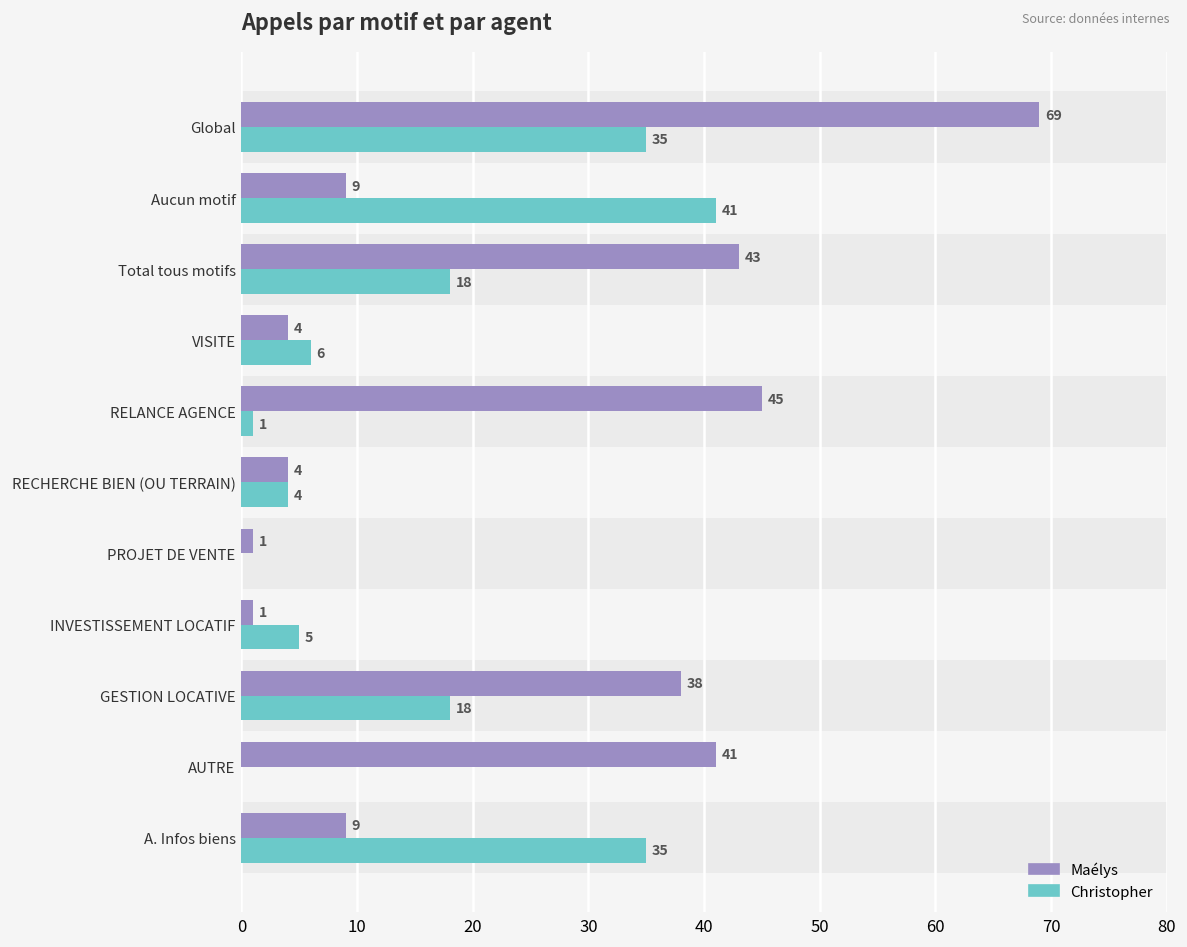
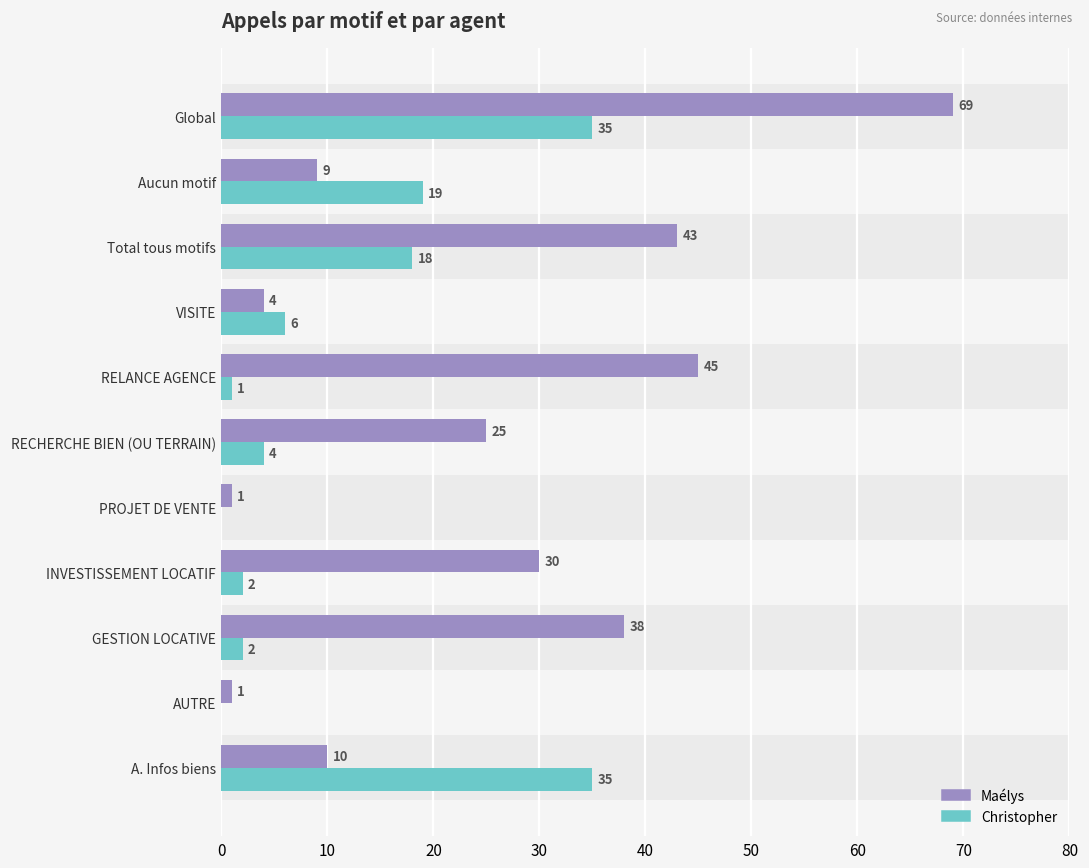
  {
    "Maélys": {
-     "RECHERCHE BIEN (OU TERRAIN)": 4,
-     "INVESTISSEMENT LOCATIF": 1,
-     "AUTRE": 41,
-     "A. Infos biens": 9
+     "RECHERCHE BIEN (OU TERRAIN)": 25,
+     "INVESTISSEMENT LOCATIF": 30,
+     "AUTRE": 1,
+     "A. Infos biens": 10
    },
    "Christopher": {
-     "Aucun motif": 41,
-     "INVESTISSEMENT LOCATIF": 5,
-     "GESTION LOCATIVE": 18
+     "Aucun motif": 19,
+     "INVESTISSEMENT LOCATIF": 2,
+     "GESTION LOCATIVE": 2
    }
  }
